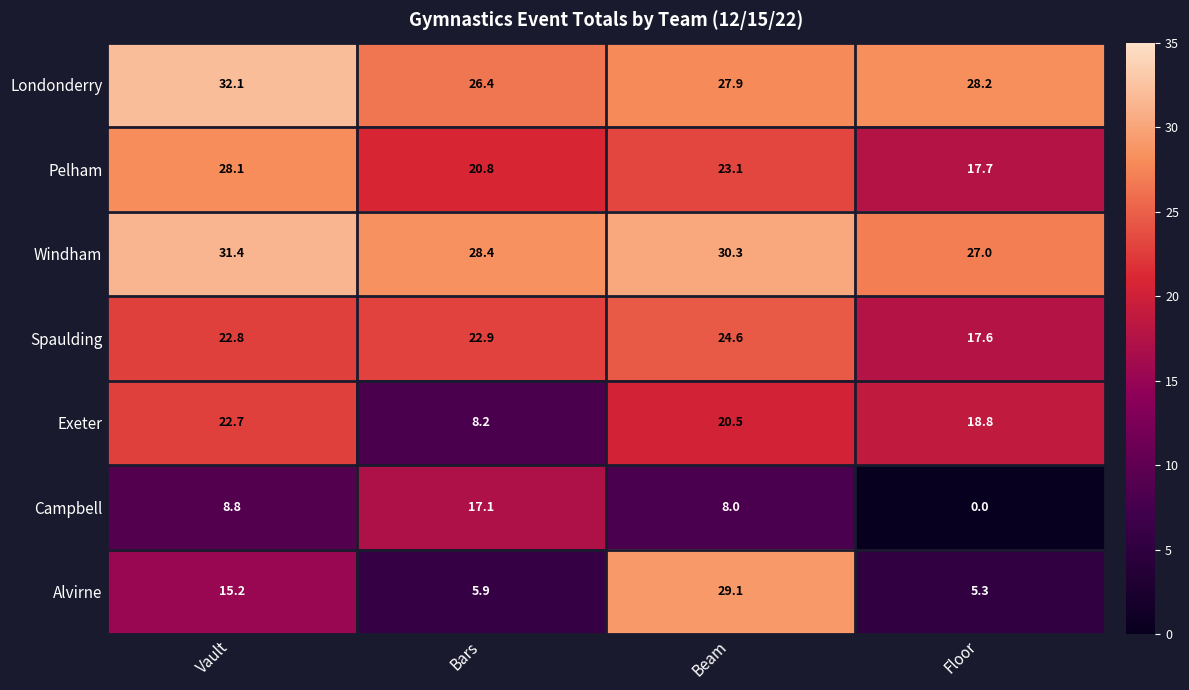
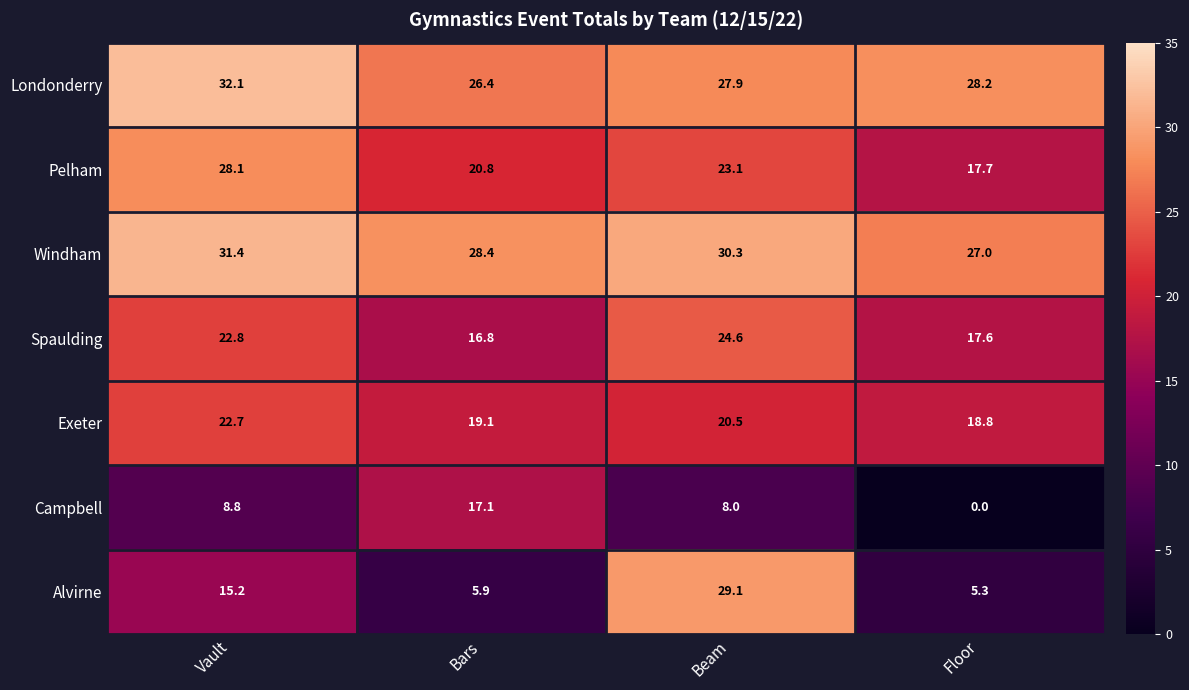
  {
    "Londonderry": {
      "Vault": 32.1,
      "Bars": 26.4,
      "Beam": 27.9,
      "Floor": 28.2
    },
    "Pelham": {
      "Vault": 28.1,
      "Bars": 20.8,
      "Beam": 23.1,
      "Floor": 17.7
    },
    "Windham": {
      "Vault": 31.4,
      "Bars": 28.4,
      "Beam": 30.3,
      "Floor": 27.0
    },
    "Spaulding": {
      "Vault": 22.8,
-     "Bars": 22.9,
+     "Bars": 16.8,
      "Beam": 24.6,
      "Floor": 17.6
    },
    "Exeter": {
      "Vault": 22.7,
-     "Bars": 8.2,
+     "Bars": 19.1,
      "Beam": 20.5,
      "Floor": 18.8
    },
    "Campbell": {
      "Vault": 8.8,
      "Bars": 17.1,
      "Beam": 8.0,
      "Floor": 0.0
    },
    "Alvirne": {
      "Vault": 15.2,
      "Bars": 5.9,
      "Beam": 29.1,
      "Floor": 5.3
    }
  }
